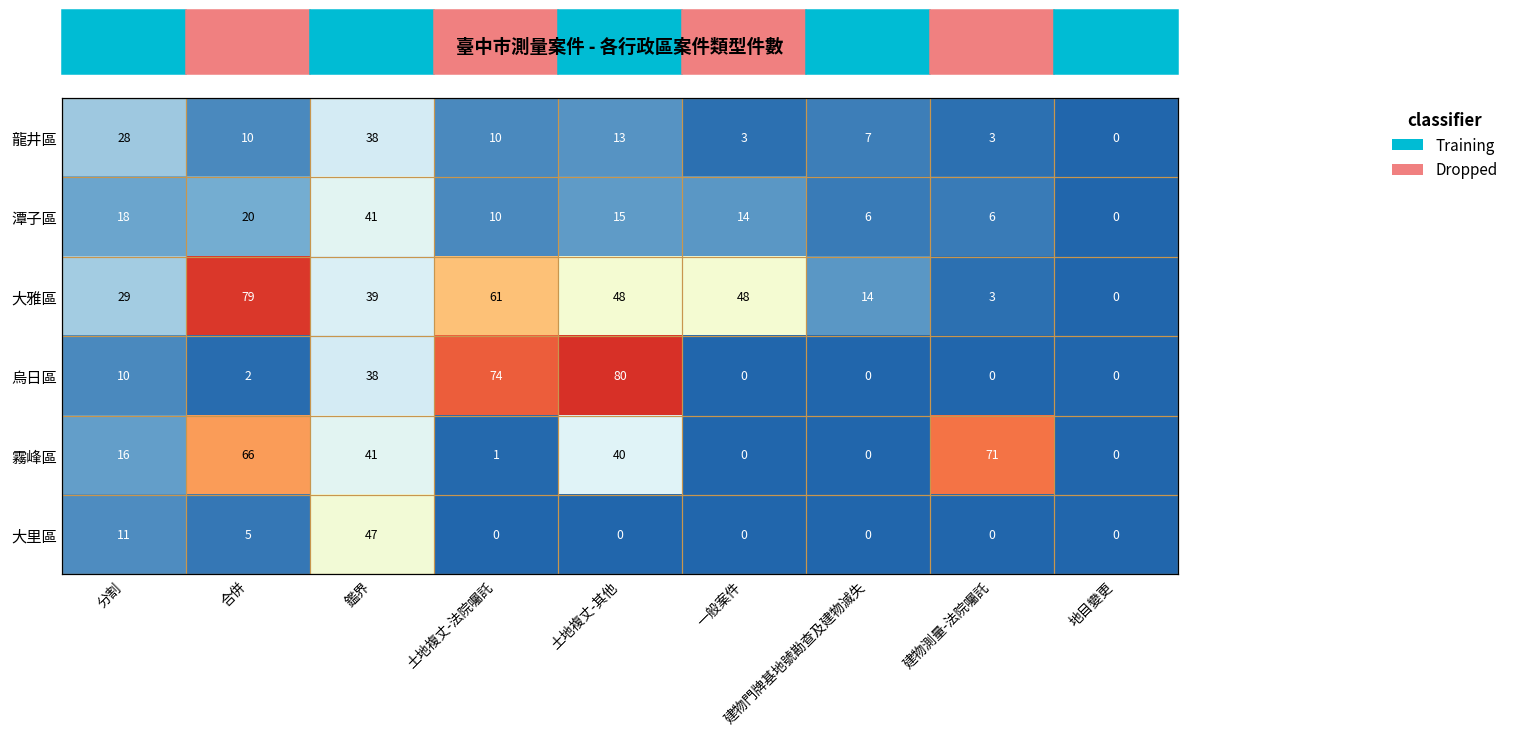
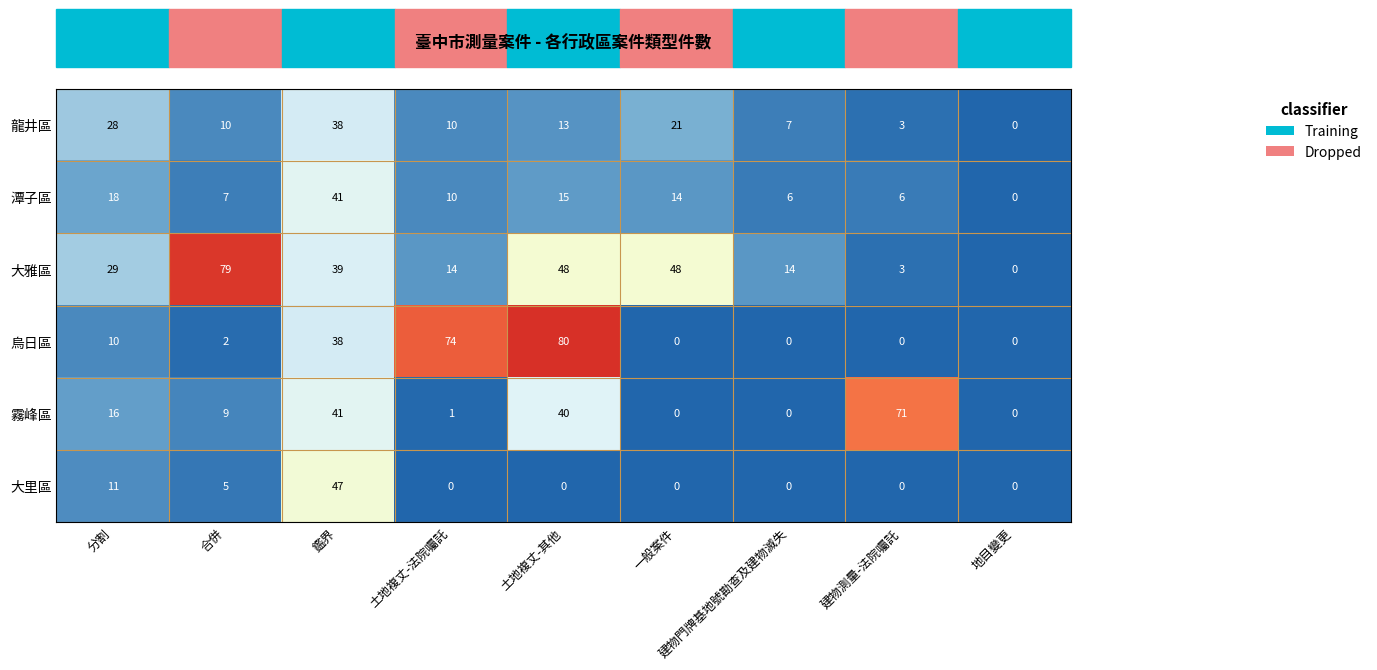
  {
    "龍井區": {
      "分割": 28,
      "合併": 10,
      "鑑界": 38,
      "土地複丈-法院囑託": 10,
      "土地複丈-其他": 13,
-     "一般案件": 3,
+     "一般案件": 21,
      "建物門牌基地號勘查及建物滅失": 7,
      "建物測量-法院囑託": 3,
      "地目變更": 0
    },
    "潭子區": {
      "分割": 18,
-     "合併": 20,
+     "合併": 7,
      "鑑界": 41,
      "土地複丈-法院囑託": 10,
      "土地複丈-其他": 15,
      "一般案件": 14,
      "建物門牌基地號勘查及建物滅失": 6,
      "建物測量-法院囑託": 6,
      "地目變更": 0
    },
    "大雅區": {
      "分割": 29,
      "合併": 79,
      "鑑界": 39,
-     "土地複丈-法院囑託": 61,
+     "土地複丈-法院囑託": 14,
      "土地複丈-其他": 48,
      "一般案件": 48,
      "建物門牌基地號勘查及建物滅失": 14,
      "建物測量-法院囑託": 3,
      "地目變更": 0
    },
    "烏日區": {
      "分割": 10,
      "合併": 2,
      "鑑界": 38,
      "土地複丈-法院囑託": 74,
      "土地複丈-其他": 80,
      "一般案件": 0,
      "建物門牌基地號勘查及建物滅失": 0,
      "建物測量-法院囑託": 0,
      "地目變更": 0
    },
    "霧峰區": {
      "分割": 16,
-     "合併": 66,
+     "合併": 9,
      "鑑界": 41,
      "土地複丈-法院囑託": 1,
      "土地複丈-其他": 40,
      "一般案件": 0,
      "建物門牌基地號勘查及建物滅失": 0,
      "建物測量-法院囑託": 71,
      "地目變更": 0
    },
    "大里區": {
      "分割": 11,
      "合併": 5,
      "鑑界": 47,
      "土地複丈-法院囑託": 0,
      "土地複丈-其他": 0,
      "一般案件": 0,
      "建物門牌基地號勘查及建物滅失": 0,
      "建物測量-法院囑託": 0,
      "地目變更": 0
    }
  }
